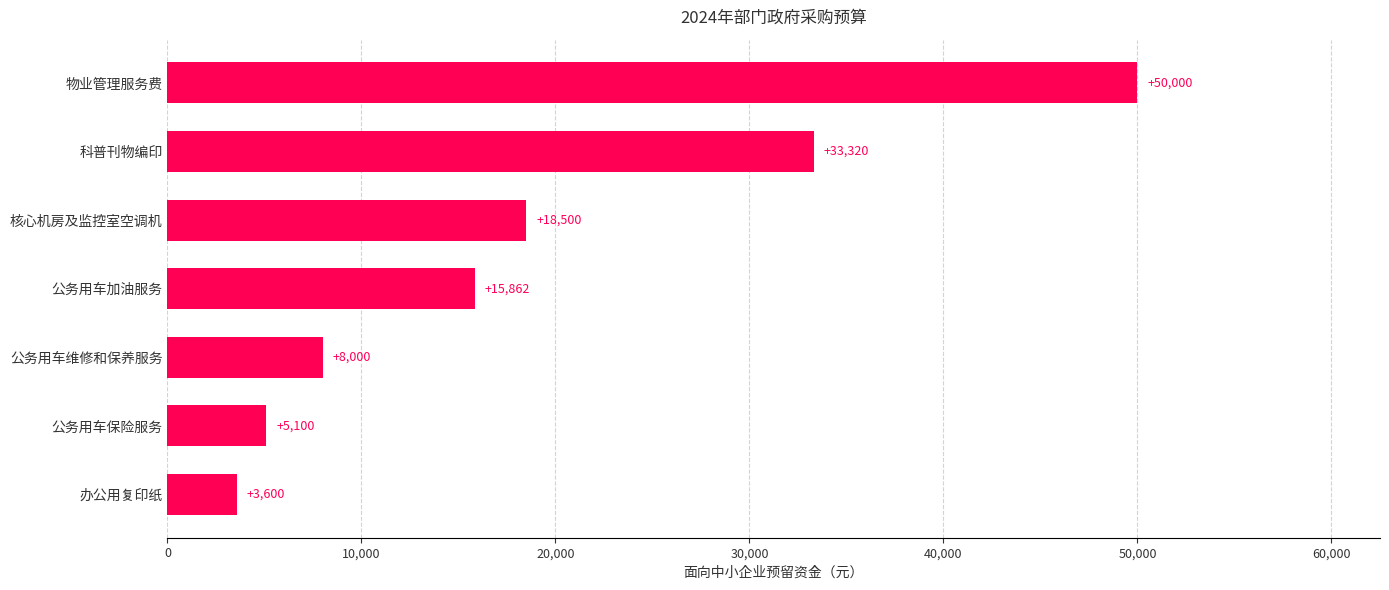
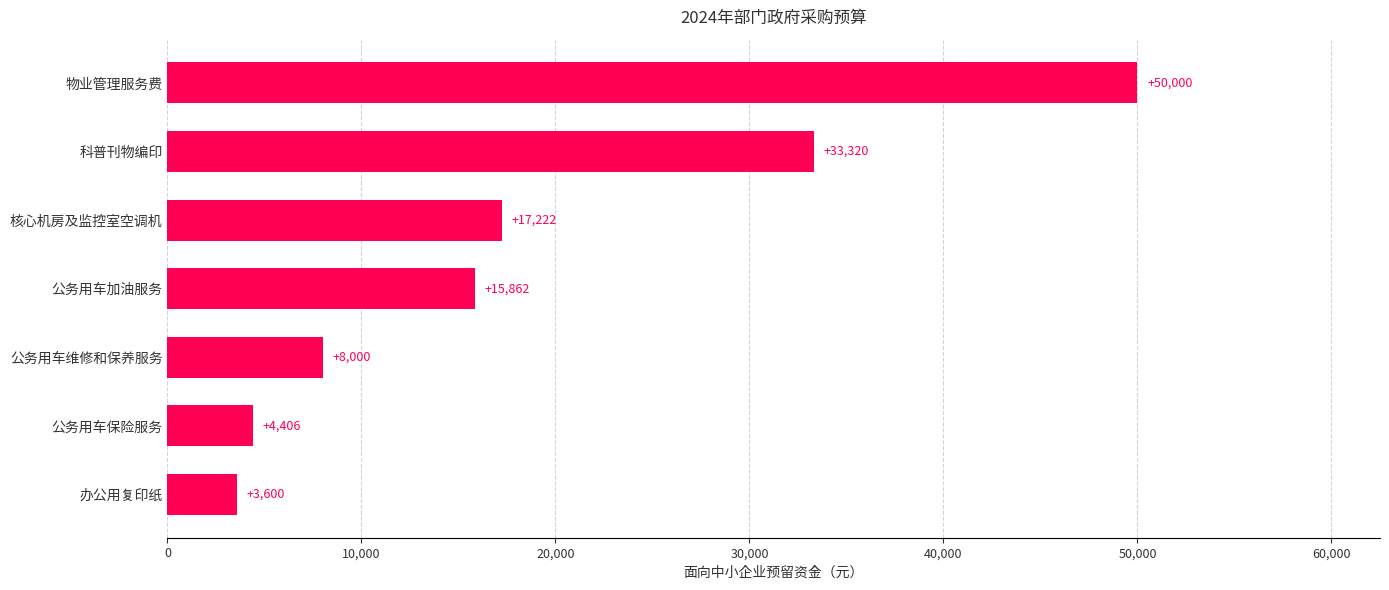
  {
    "物业管理服务费": "+50,000",
    "科普刊物编印": "+33,320",
-   "核心机房及监控室空调机": "+18,500",
+   "核心机房及监控室空调机": "+17,222",
    "公务用车加油服务": "+15,862",
    "公务用车维修和保养服务": "+8,000",
-   "公务用车保险服务": "+5,100",
+   "公务用车保险服务": "+4,406",
    "办公用复印纸": "+3,600"
  }
